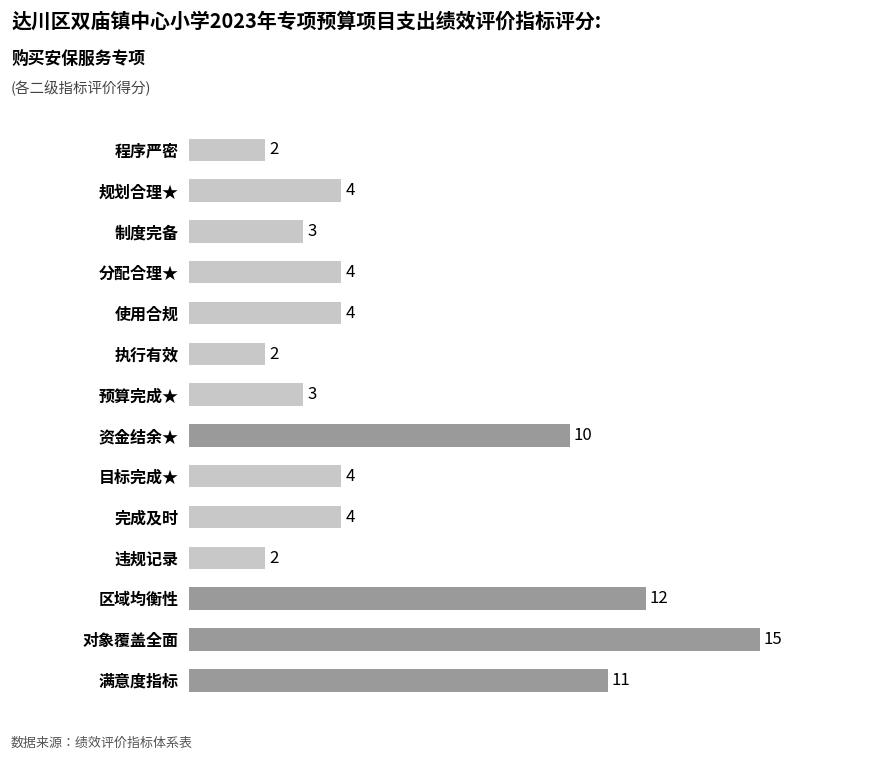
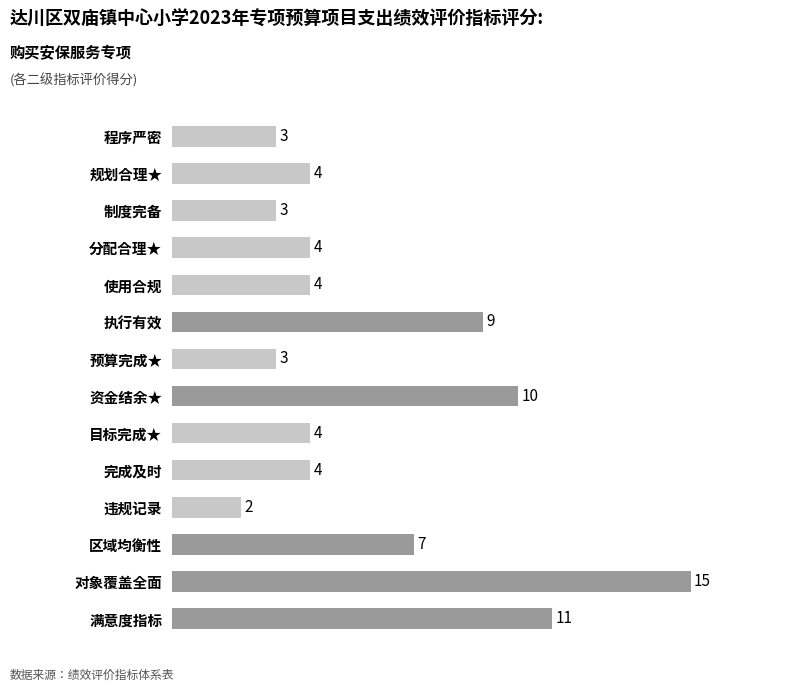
  {
-   "程序严密": 2,
+   "程序严密": 3,
    "规划合理★": 4,
    "制度完备": 3,
    "分配合理★": 4,
    "使用合规": 4,
-   "执行有效": 2,
+   "执行有效": 9,
    "预算完成★": 3,
    "资金结余★": 10,
    "目标完成★": 4,
    "完成及时": 4,
    "违规记录": 2,
-   "区域均衡性": 12,
+   "区域均衡性": 7,
    "对象覆盖全面": 15,
    "满意度指标": 11
  }
